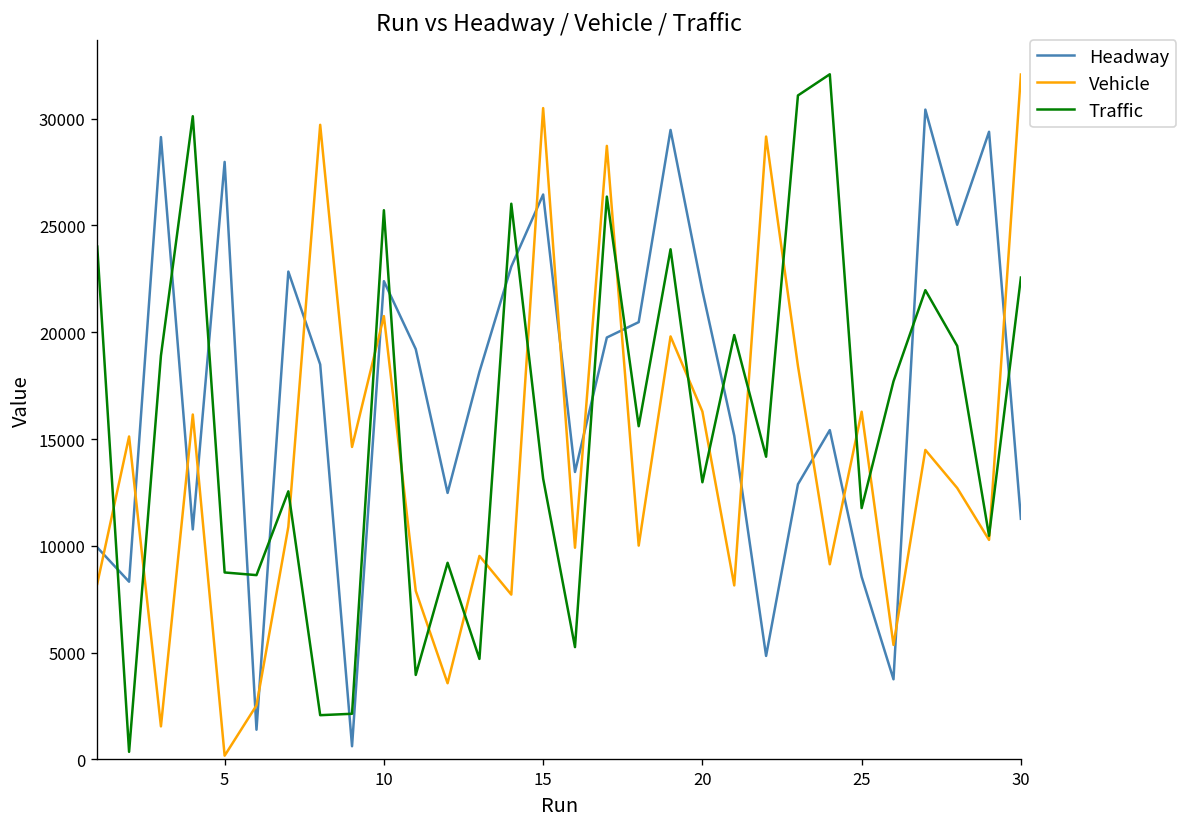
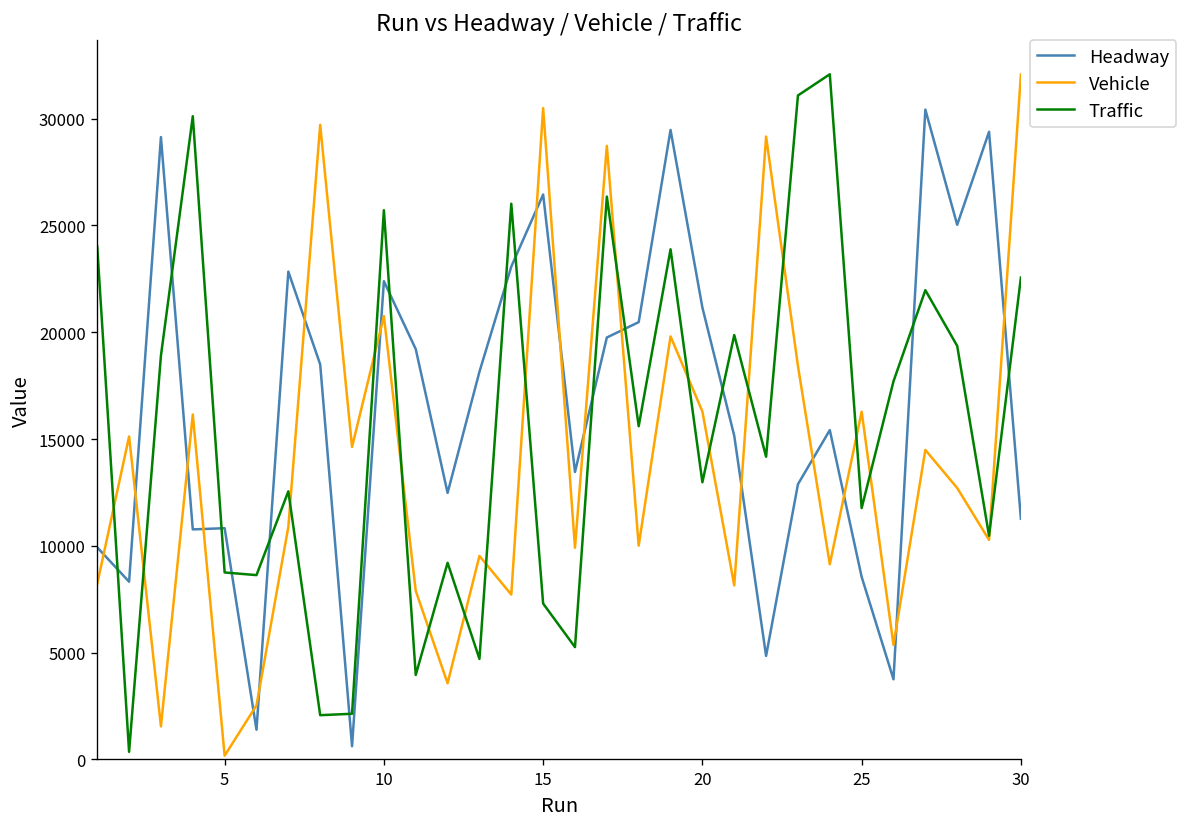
  {
    "Headway": {
-     "5": 28000,
+     "5": 10800,
      "10": 22400,
      "15": 26400,
-     "20": 21900,
+     "20": 21200,
      "25": 8500,
      "30": 11300
    },
    "Vehicle": {
      "5": 200,
      "10": 20800,
      "15": 30500,
      "20": 16300,
      "25": 16300,
      "30": 32100
    },
    "Traffic": {
      "5": 8800,
      "10": 25700,
-     "15": 13100,
+     "15": 7300,
      "20": 13000,
      "25": 11800,
      "30": 22600
    }
  }
